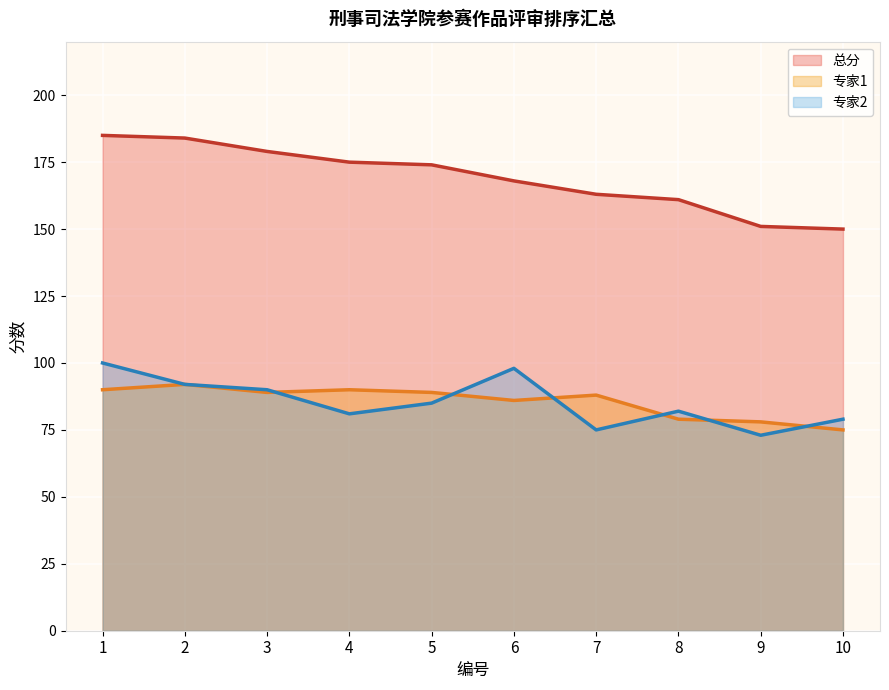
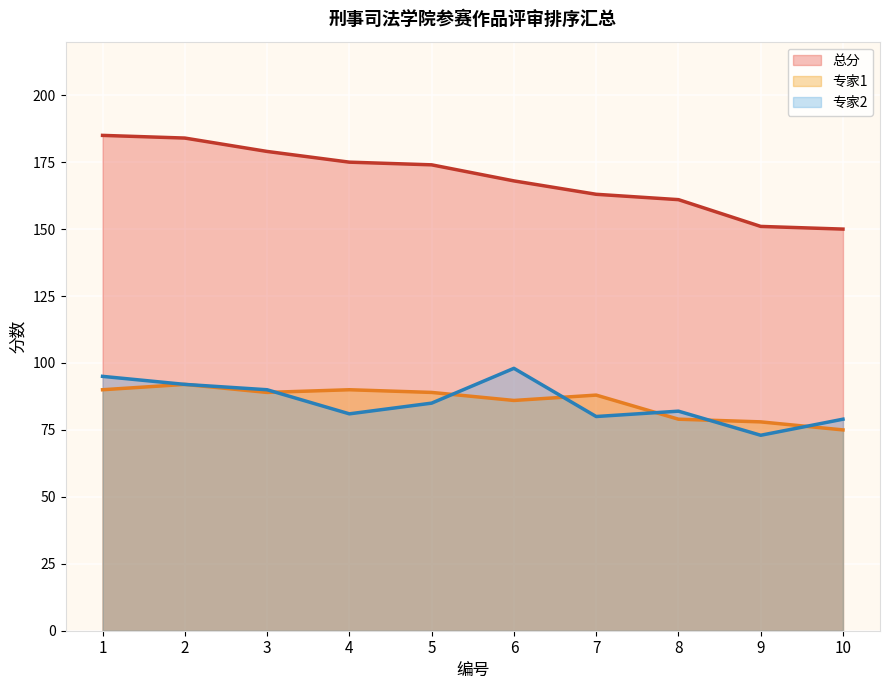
  {
    "专家2": {
-     "1": 100,
+     "1": 95,
      "3": 90,
      "4": 81,
      "5": 85,
      "6": 98,
-     "7": 75,
+     "7": 80,
      "8": 82,
      "9": 73,
      "10": 79
    }
  }
